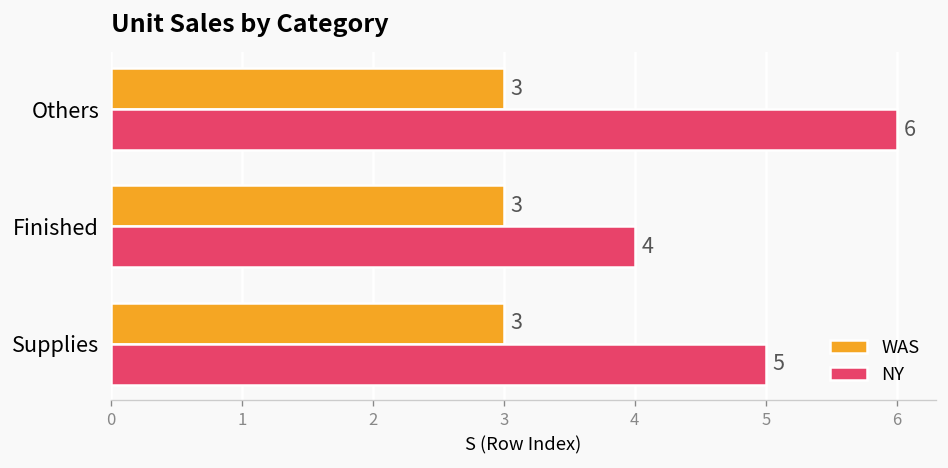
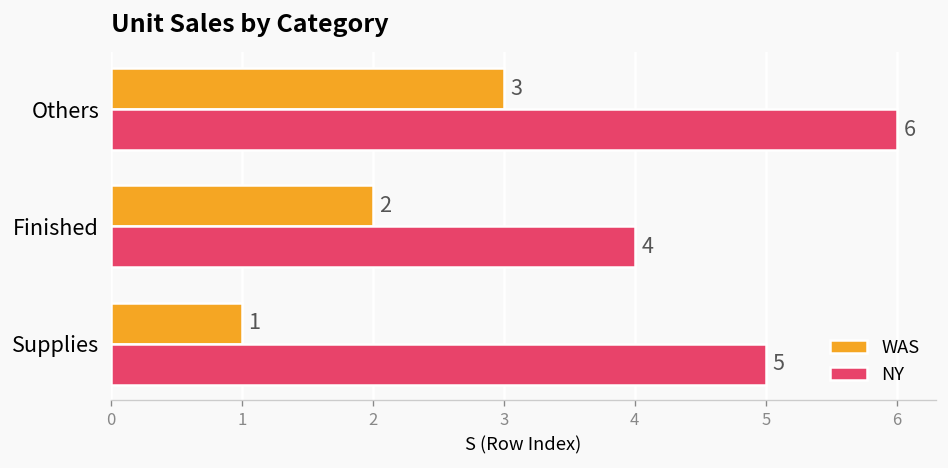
  {
    "WAS": {
      "Others": 3,
-     "Finished": 3,
-     "Supplies": 3
+     "Finished": 2,
+     "Supplies": 1
    },
    "NY": {
      "Others": 6,
      "Finished": 4,
      "Supplies": 5
    }
  }
